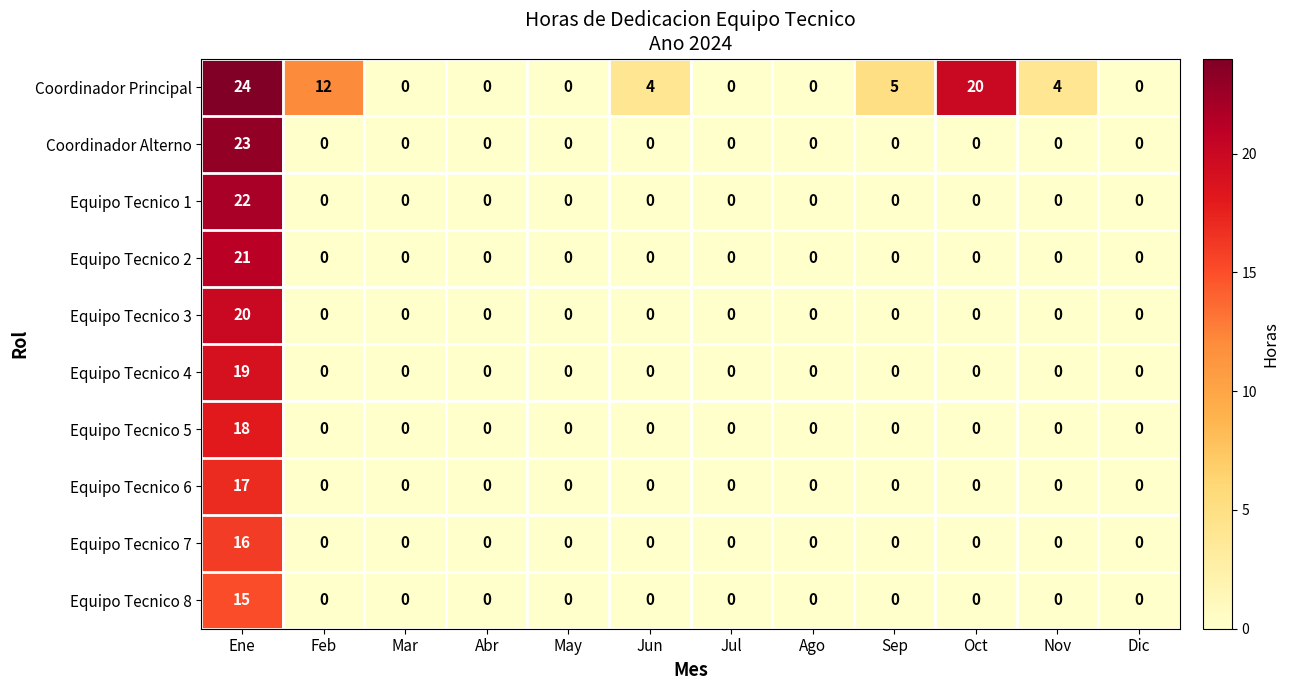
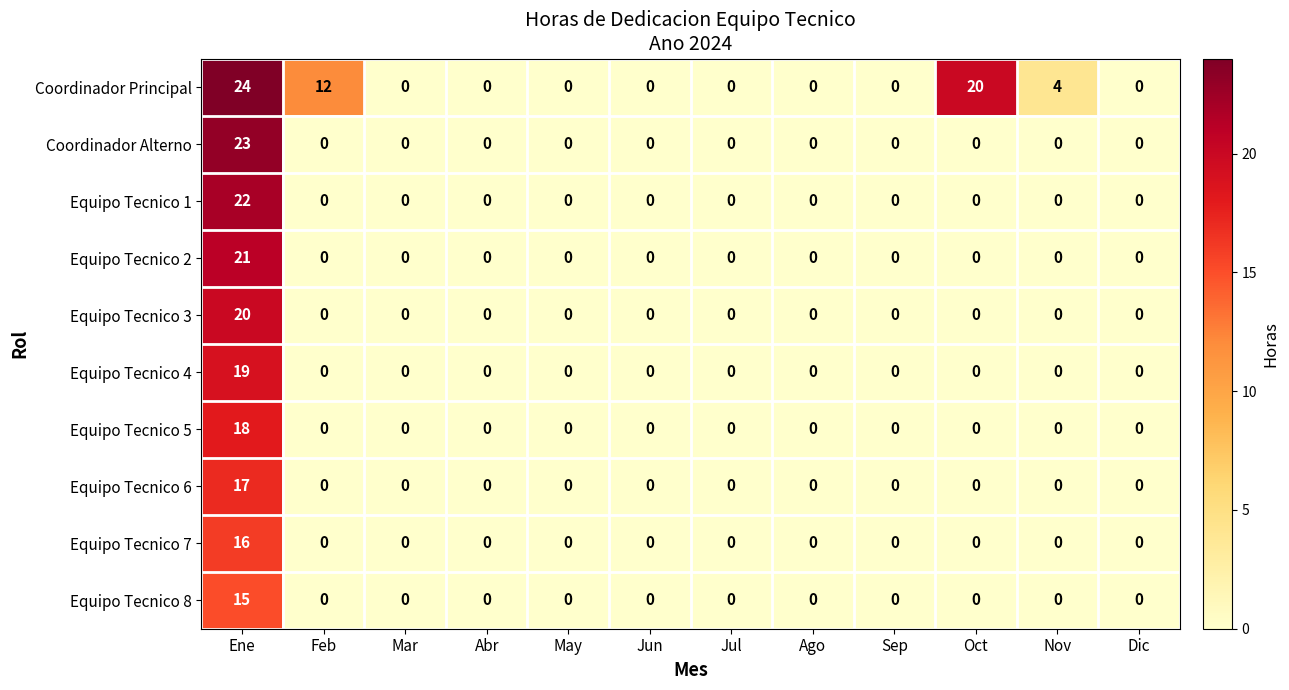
  {
    "Coordinador Principal": {
      "Ene": 24,
      "Feb": 12,
      "Mar": 0,
      "Abr": 0,
      "May": 0,
-     "Jun": 4,
+     "Jun": 0,
      "Jul": 0,
      "Ago": 0,
-     "Sep": 5,
+     "Sep": 0,
      "Oct": 20,
      "Nov": 4,
      "Dic": 0
    },
    "Coordinador Alterno": {
      "Ene": 23,
      "Feb": 0,
      "Mar": 0,
      "Abr": 0,
      "May": 0,
      "Jun": 0,
      "Jul": 0,
      "Ago": 0,
      "Sep": 0,
      "Oct": 0,
      "Nov": 0,
      "Dic": 0
    },
    "Equipo Tecnico 1": {
      "Ene": 22,
      "Feb": 0,
      "Mar": 0,
      "Abr": 0,
      "May": 0,
      "Jun": 0,
      "Jul": 0,
      "Ago": 0,
      "Sep": 0,
      "Oct": 0,
      "Nov": 0,
      "Dic": 0
    },
    "Equipo Tecnico 2": {
      "Ene": 21,
      "Feb": 0,
      "Mar": 0,
      "Abr": 0,
      "May": 0,
      "Jun": 0,
      "Jul": 0,
      "Ago": 0,
      "Sep": 0,
      "Oct": 0,
      "Nov": 0,
      "Dic": 0
    },
    "Equipo Tecnico 3": {
      "Ene": 20,
      "Feb": 0,
      "Mar": 0,
      "Abr": 0,
      "May": 0,
      "Jun": 0,
      "Jul": 0,
      "Ago": 0,
      "Sep": 0,
      "Oct": 0,
      "Nov": 0,
      "Dic": 0
    },
    "Equipo Tecnico 4": {
      "Ene": 19,
      "Feb": 0,
      "Mar": 0,
      "Abr": 0,
      "May": 0,
      "Jun": 0,
      "Jul": 0,
      "Ago": 0,
      "Sep": 0,
      "Oct": 0,
      "Nov": 0,
      "Dic": 0
    },
    "Equipo Tecnico 5": {
      "Ene": 18,
      "Feb": 0,
      "Mar": 0,
      "Abr": 0,
      "May": 0,
      "Jun": 0,
      "Jul": 0,
      "Ago": 0,
      "Sep": 0,
      "Oct": 0,
      "Nov": 0,
      "Dic": 0
    },
    "Equipo Tecnico 6": {
      "Ene": 17,
      "Feb": 0,
      "Mar": 0,
      "Abr": 0,
      "May": 0,
      "Jun": 0,
      "Jul": 0,
      "Ago": 0,
      "Sep": 0,
      "Oct": 0,
      "Nov": 0,
      "Dic": 0
    },
    "Equipo Tecnico 7": {
      "Ene": 16,
      "Feb": 0,
      "Mar": 0,
      "Abr": 0,
      "May": 0,
      "Jun": 0,
      "Jul": 0,
      "Ago": 0,
      "Sep": 0,
      "Oct": 0,
      "Nov": 0,
      "Dic": 0
    },
    "Equipo Tecnico 8": {
      "Ene": 15,
      "Feb": 0,
      "Mar": 0,
      "Abr": 0,
      "May": 0,
      "Jun": 0,
      "Jul": 0,
      "Ago": 0,
      "Sep": 0,
      "Oct": 0,
      "Nov": 0,
      "Dic": 0
    }
  }
